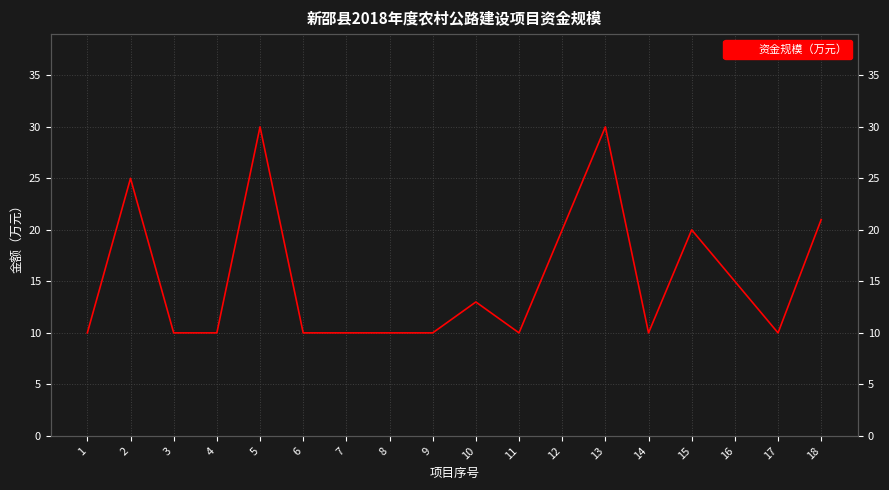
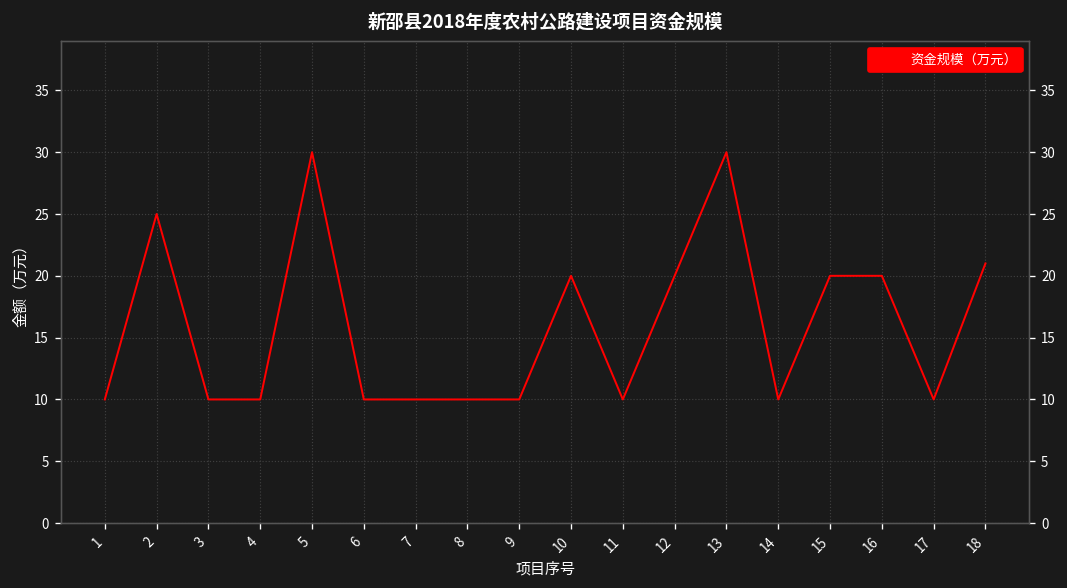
  {
    "1": 10,
    "2": 25,
    "3": 10,
    "4": 10,
    "5": 30,
    "6": 10,
    "7": 10,
    "8": 10,
    "9": 10,
-   "10": 13,
+   "10": 20,
    "11": 10,
    "12": 20,
    "13": 30,
    "14": 10,
    "15": 20,
-   "16": 15,
+   "16": 20,
    "17": 10,
    "18": 21
  }
